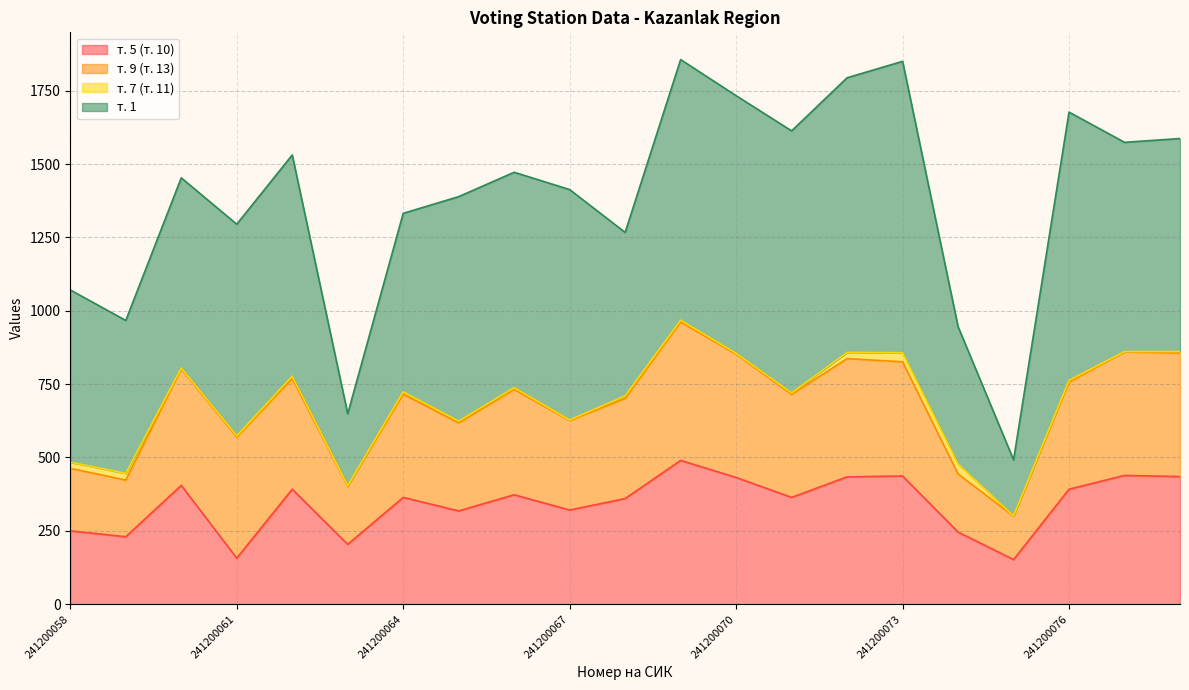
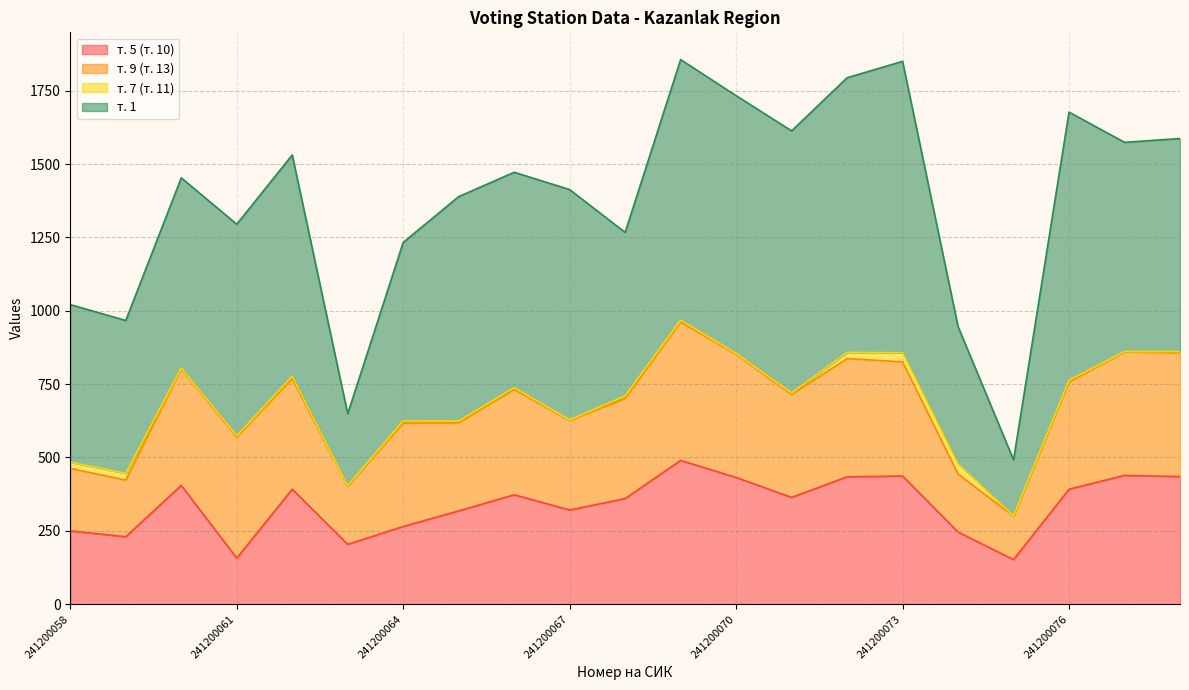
  {
    "т. 5 (т. 10)": {
      "241200058": 250,
      "241200061": 160,
-     "241200064": 360,
+     "241200064": 270,
      "241200067": 320,
      "241200070": 430,
      "241200073": 440,
      "241200076": 390
    },
    "т. 9 (т. 13)": {
      "241200058": 210,
      "241200073": 390
    },
    "т. 7 (т. 11)": {
      "241200058": 20,
      "241200073": 30
    },
    "т. 1": {
-     "241200058": 590,
+     "241200058": 540,
      "241200061": 720,
      "241200064": 610,
      "241200067": 790,
      "241200070": 880,
      "241200073": 990,
      "241200076": 910
    }
  }
